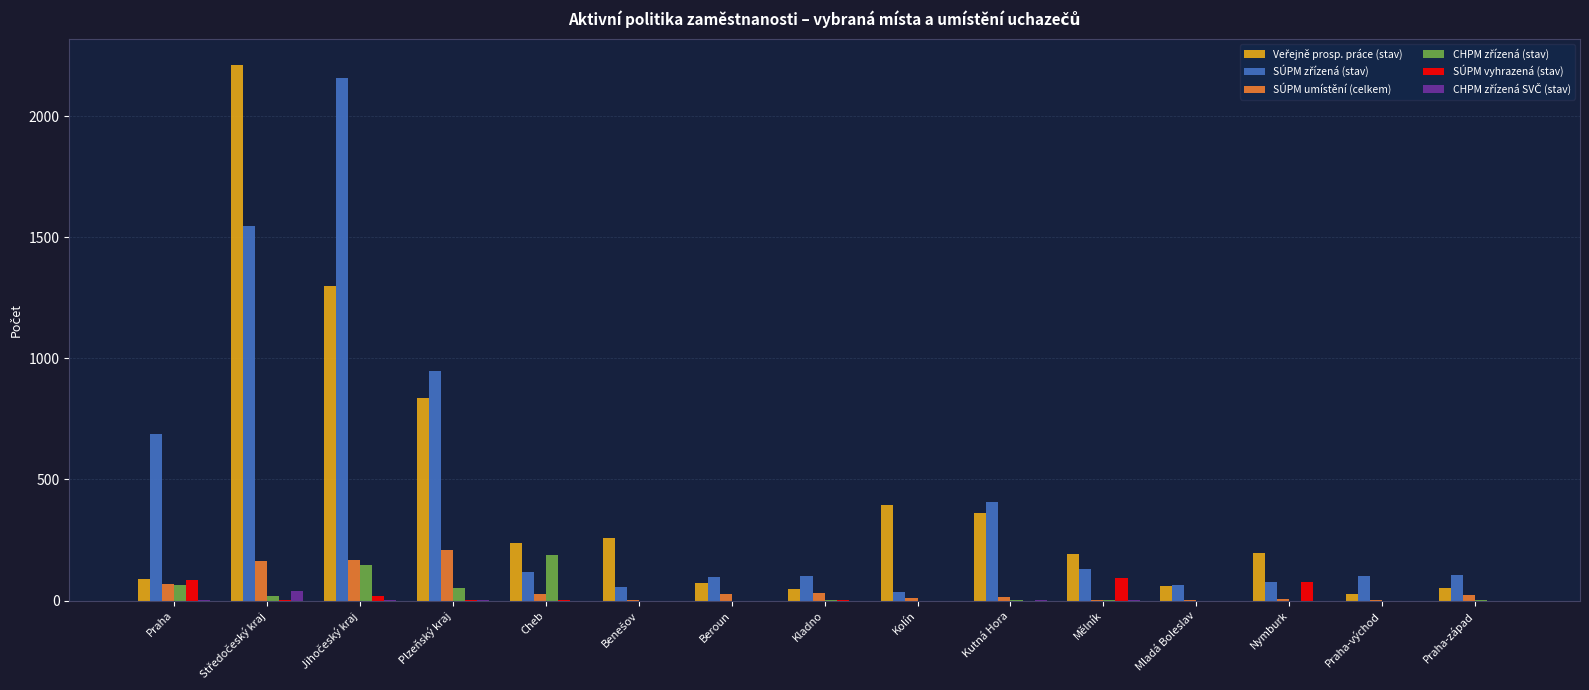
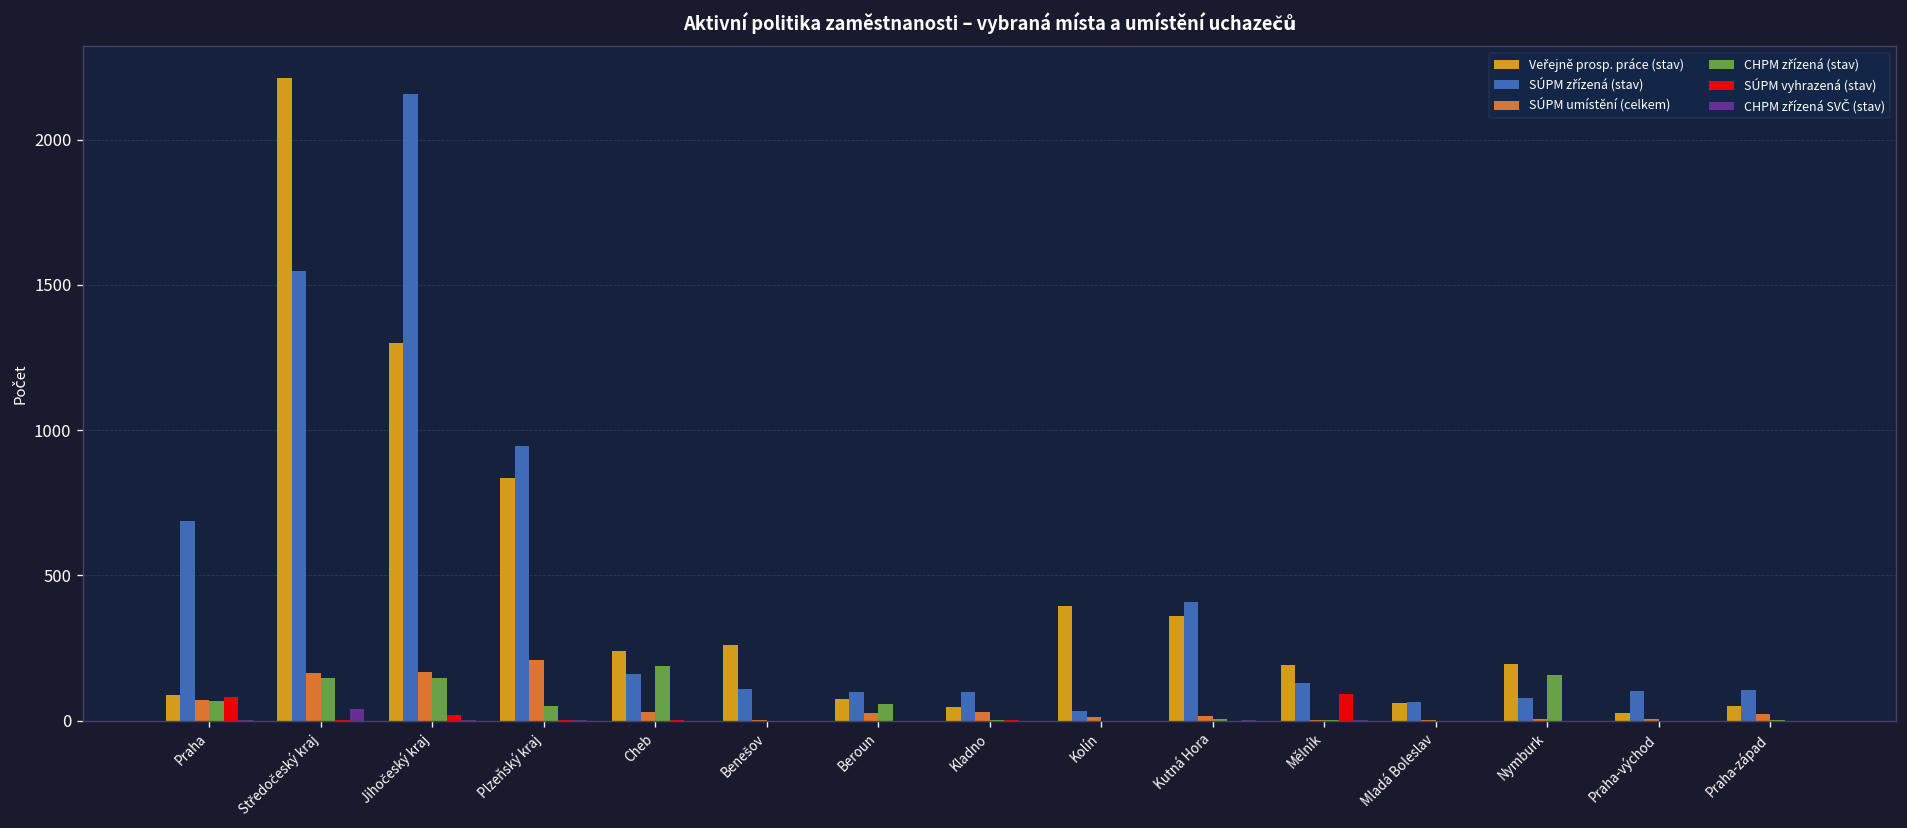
  {
    "SÚPM zřízená (stav)": {
      "Praha": 690,
      "Středočeský kraj": 1550,
      "Jihočeský kraj": 2160,
      "Plzeňský kraj": 950,
-     "Cheb": 120,
-     "Benešov": 60,
+     "Cheb": 160,
+     "Benešov": 110,
      "Beroun": 100,
      "Kladno": 100,
      "Kolín": 30,
      "Kutná Hora": 410,
      "Mělník": 130,
      "Mladá Boleslav": 70,
      "Nymburk": 80,
      "Praha-východ": 100,
      "Praha-západ": 100
    },
    "CHPM zřízená (stav)": {
      "Praha": 70,
-     "Středočeský kraj": 20,
+     "Středočeský kraj": 150,
      "Jihočeský kraj": 150,
      "Plzeňský kraj": 50,
      "Cheb": 190,
      "Benešov": 0,
-     "Beroun": 0,
+     "Beroun": 60,
      "Kolín": 0,
      "Mladá Boleslav": 0,
-     "Nymburk": 0,
+     "Nymburk": 160,
      "Praha-východ": 0
    },
    "SÚPM vyhrazená (stav)": {
      "Praha": 80,
      "Jihočeský kraj": 20,
      "Benešov": 0,
      "Beroun": 0,
      "Kolín": 0,
      "Kutná Hora": 0,
      "Mělník": 90,
      "Mladá Boleslav": 0,
-     "Nymburk": 80,
+     "Nymburk": 0,
      "Praha-východ": 0,
      "Praha-západ": 0
    },
    "CHPM zřízená SVČ (stav)": {
      "Středočeský kraj": 40,
      "Cheb": 0,
      "Benešov": 0,
      "Beroun": 0,
      "Kladno": 0,
      "Kolín": 0,
      "Mladá Boleslav": 0,
      "Nymburk": 0,
      "Praha-východ": 0,
      "Praha-západ": 0
    }
  }
